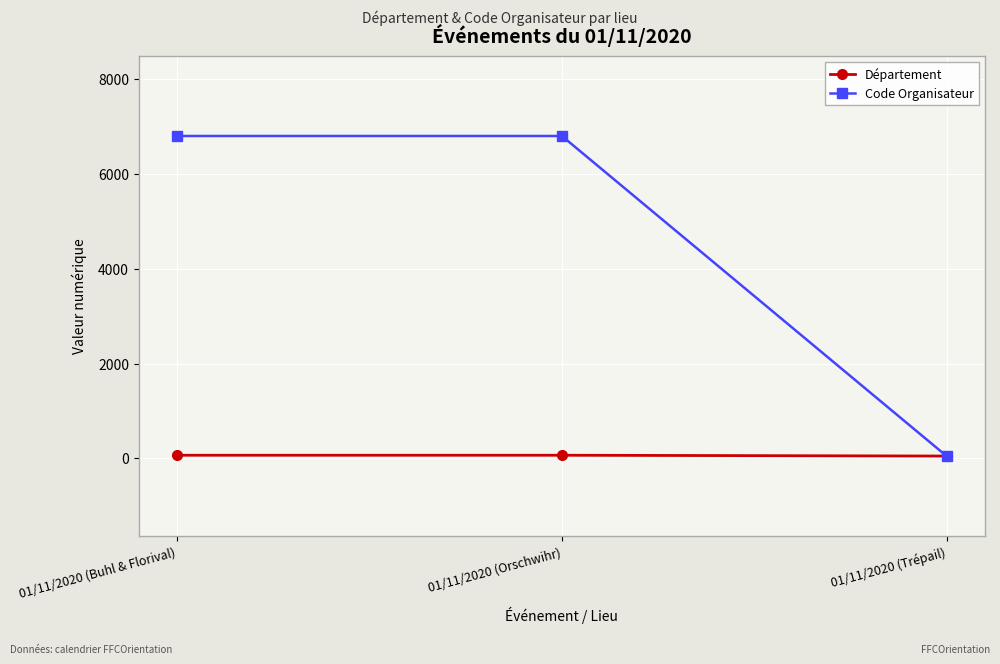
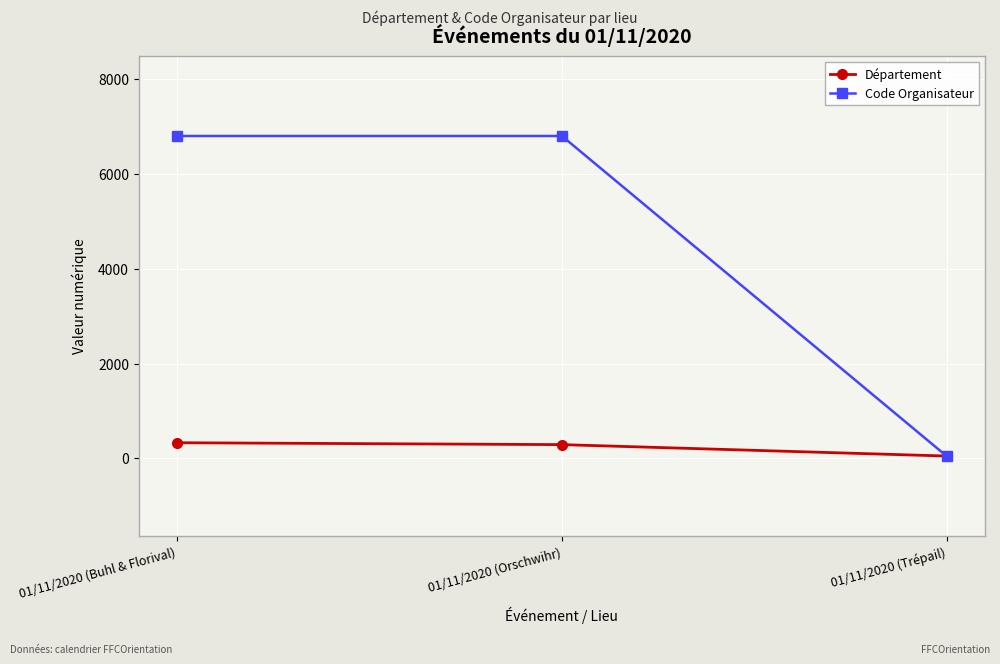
  {
    "Département": {
-     "01/11/2020 (Buhl & Florival)": 100,
-     "01/11/2020 (Orschwihr)": 100
+     "01/11/2020 (Buhl & Florival)": 300,
+     "01/11/2020 (Orschwihr)": 300
    },
    "Code Organisateur": {
      "01/11/2020 (Buhl & Florival)": 6800,
      "01/11/2020 (Orschwihr)": 6800
    }
  }
